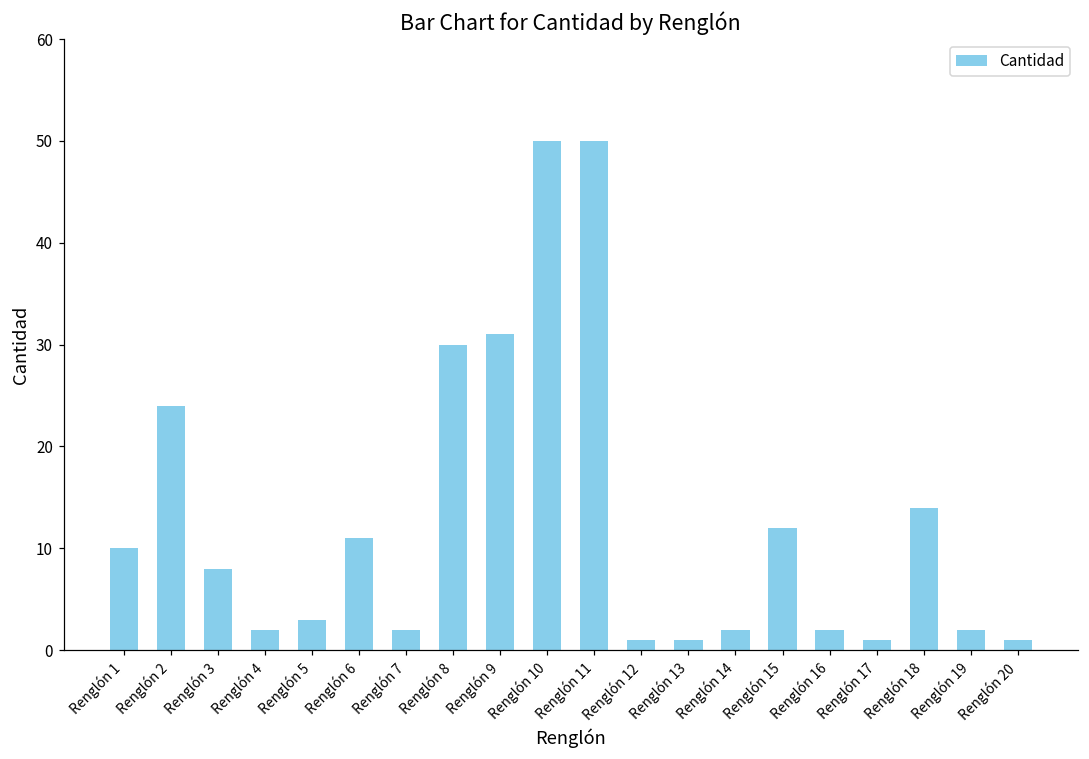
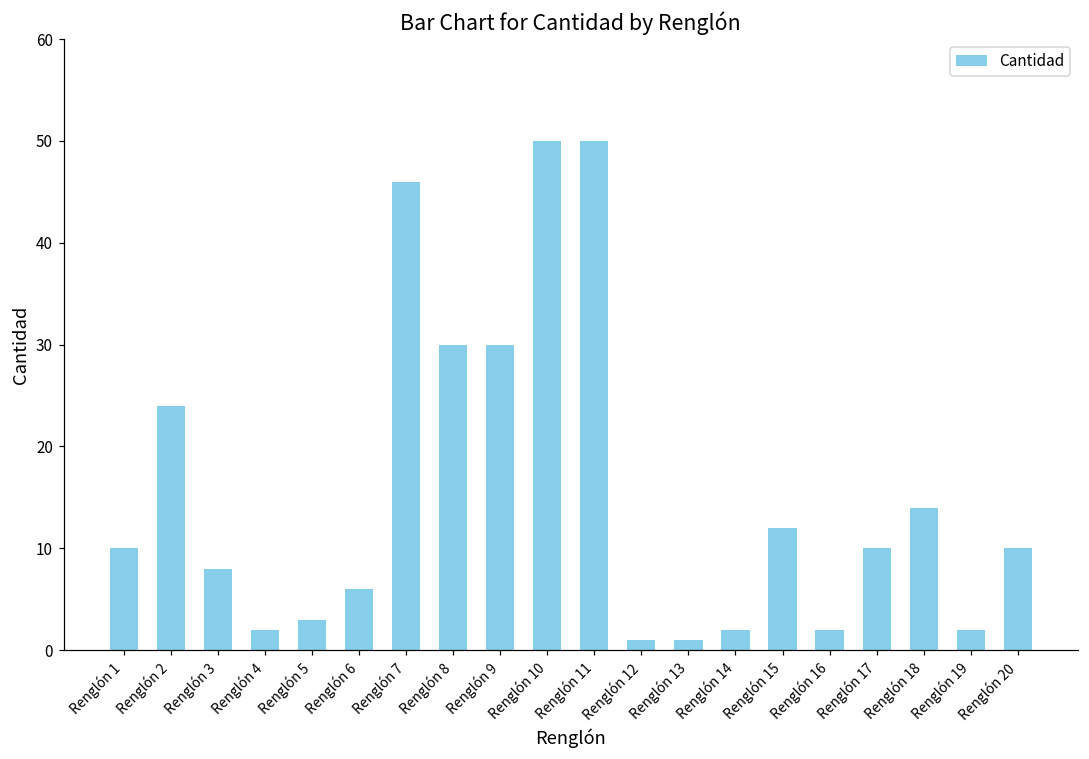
  {
    "Renglón 1": 10,
    "Renglón 2": 24,
    "Renglón 3": 8,
    "Renglón 4": 2,
    "Renglón 5": 3,
-   "Renglón 6": 11,
-   "Renglón 7": 2,
+   "Renglón 6": 6,
+   "Renglón 7": 46,
    "Renglón 8": 30,
-   "Renglón 9": 31,
+   "Renglón 9": 30,
    "Renglón 10": 50,
    "Renglón 11": 50,
    "Renglón 12": 1,
    "Renglón 13": 1,
    "Renglón 14": 2,
    "Renglón 15": 12,
    "Renglón 16": 2,
-   "Renglón 17": 1,
+   "Renglón 17": 10,
    "Renglón 18": 14,
    "Renglón 19": 2,
-   "Renglón 20": 1
+   "Renglón 20": 10
  }
